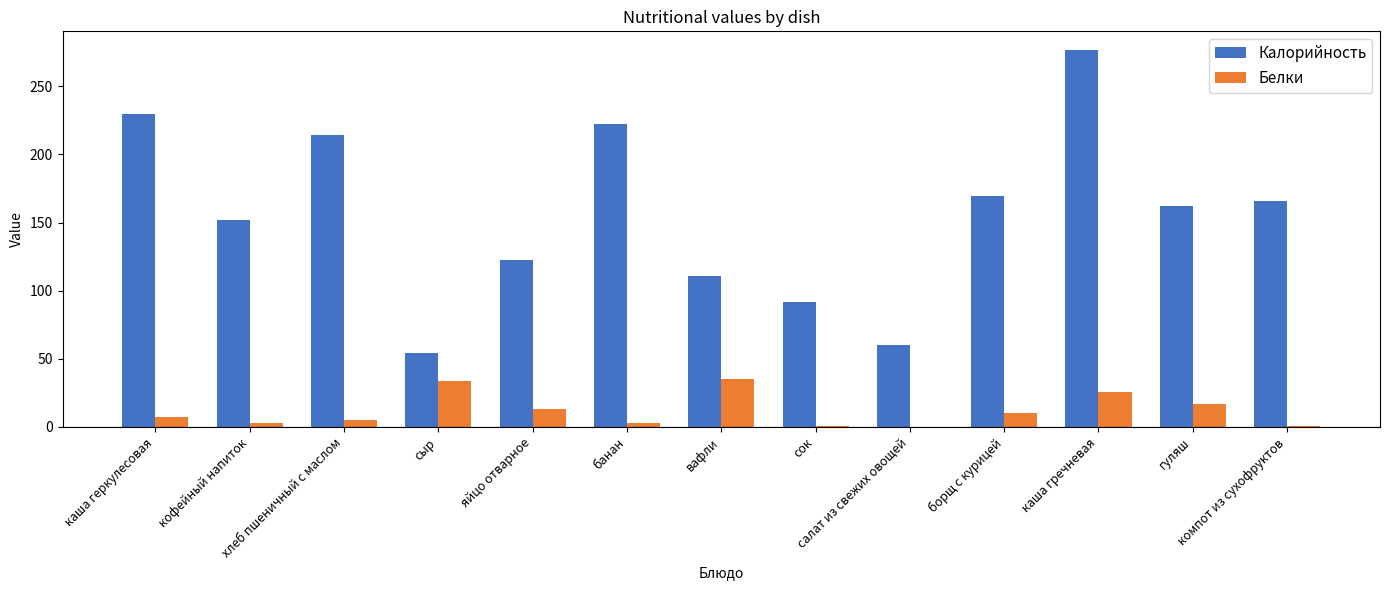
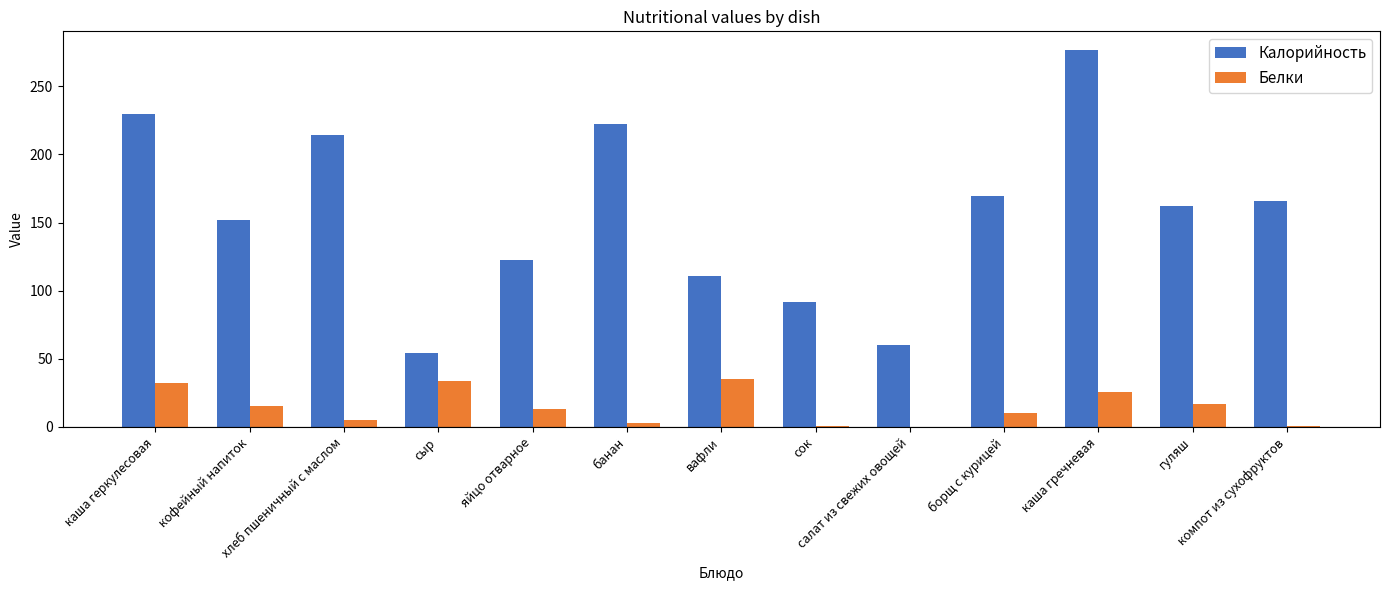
  {
    "Калорийность": {
      "каша геркулесовая": 230,
      "кофейный напиток": 152,
      "хлеб пшеничный с маслом": 214,
      "сыр": 54,
      "яйцо отварное": 122,
      "банан": 223,
      "вафли": 111,
      "сок": 92,
      "салат из свежих овощей": 60,
      "борщ с курицей": 170,
      "каша гречневая": 277,
      "гуляш": 162,
      "компот из сухофруктов": 166
    },
    "Белки": {
-     "каша геркулесовая": 7,
-     "кофейный напиток": 3,
+     "каша геркулесовая": 32,
+     "кофейный напиток": 16,
      "хлеб пшеничный с маслом": 5,
      "сыр": 33,
      "яйцо отварное": 13,
      "банан": 3,
      "вафли": 35,
      "борщ с курицей": 10,
      "каша гречневая": 25,
      "гуляш": 17
    }
  }
